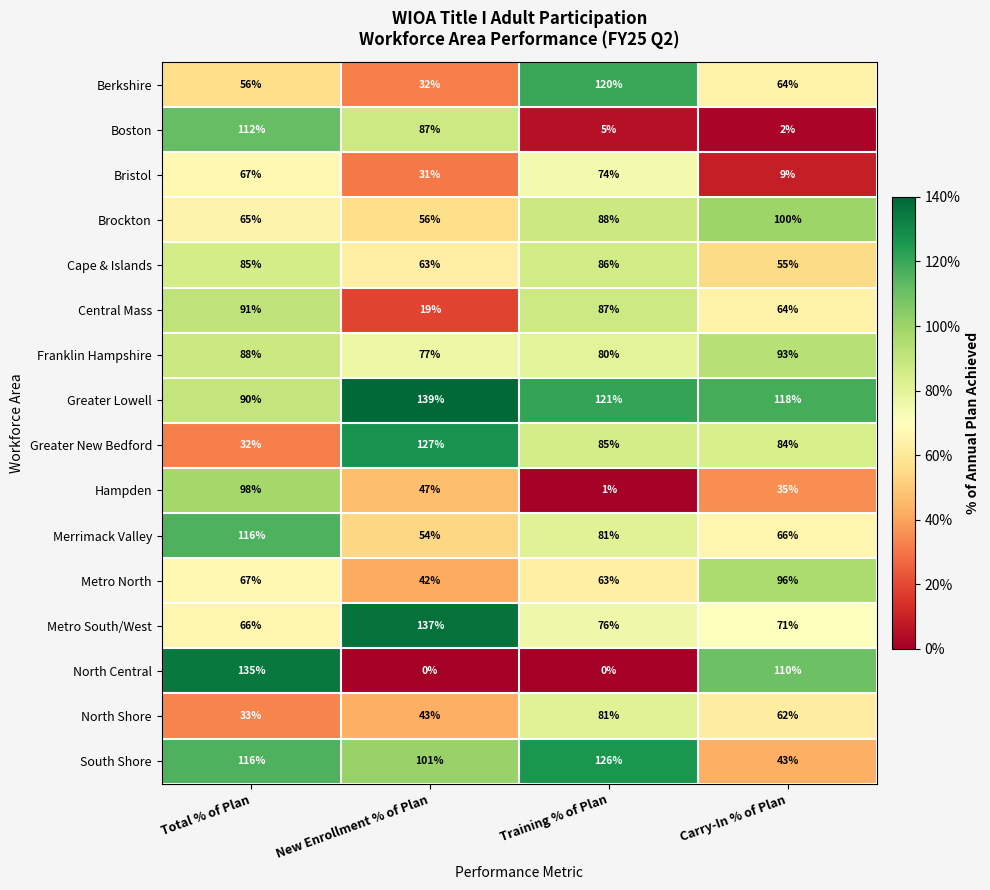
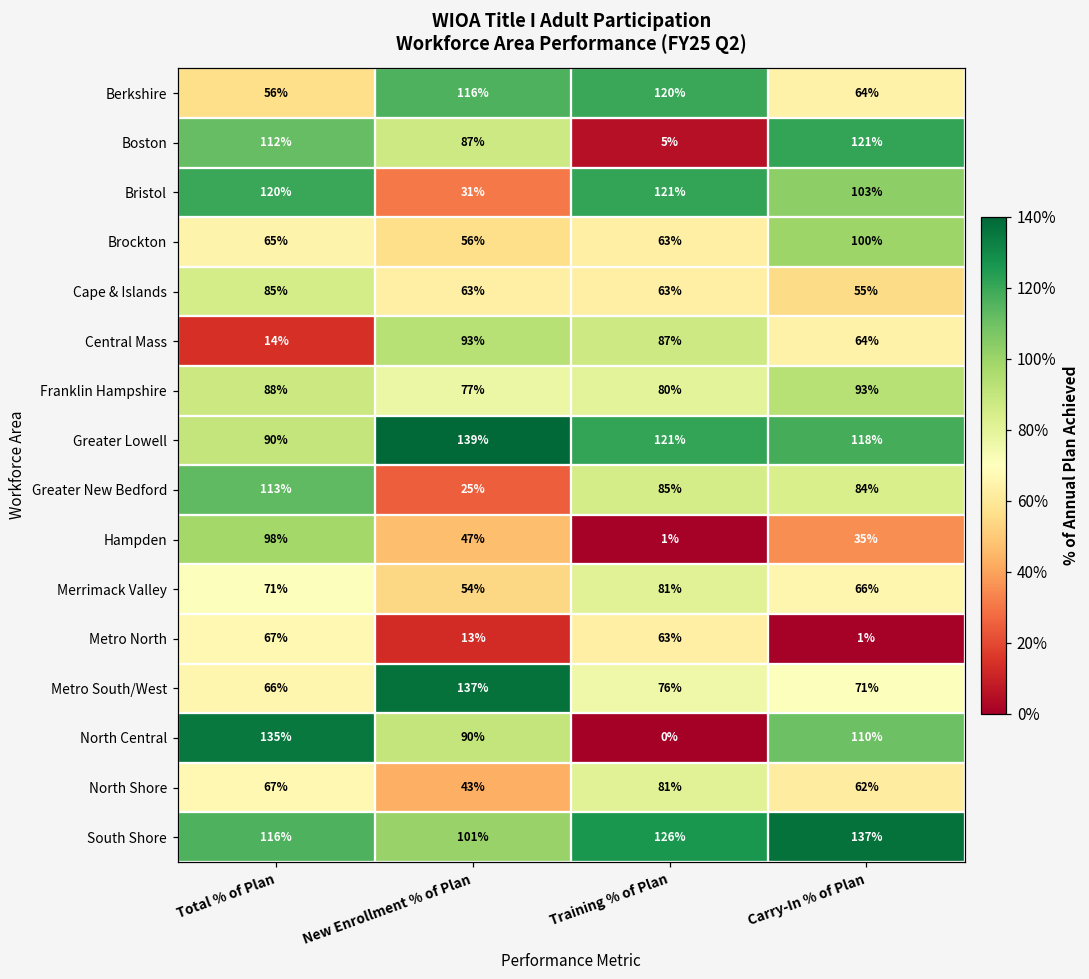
  {
    "Berkshire": {
      "Total % of Plan": "56%",
-     "New Enrollment % of Plan": "32%",
+     "New Enrollment % of Plan": "116%",
      "Training % of Plan": "120%",
      "Carry-In % of Plan": "64%"
    },
    "Boston": {
      "Total % of Plan": "112%",
      "New Enrollment % of Plan": "87%",
      "Training % of Plan": "5%",
-     "Carry-In % of Plan": "2%"
+     "Carry-In % of Plan": "121%"
    },
    "Bristol": {
-     "Total % of Plan": "67%",
+     "Total % of Plan": "120%",
      "New Enrollment % of Plan": "31%",
-     "Training % of Plan": "74%",
-     "Carry-In % of Plan": "9%"
+     "Training % of Plan": "121%",
+     "Carry-In % of Plan": "103%"
    },
    "Brockton": {
      "Total % of Plan": "65%",
      "New Enrollment % of Plan": "56%",
-     "Training % of Plan": "88%",
+     "Training % of Plan": "63%",
      "Carry-In % of Plan": "100%"
    },
    "Cape & Islands": {
      "Total % of Plan": "85%",
      "New Enrollment % of Plan": "63%",
-     "Training % of Plan": "86%",
+     "Training % of Plan": "63%",
      "Carry-In % of Plan": "55%"
    },
    "Central Mass": {
-     "Total % of Plan": "91%",
-     "New Enrollment % of Plan": "19%",
+     "Total % of Plan": "14%",
+     "New Enrollment % of Plan": "93%",
      "Training % of Plan": "87%",
      "Carry-In % of Plan": "64%"
    },
    "Franklin Hampshire": {
      "Total % of Plan": "88%",
      "New Enrollment % of Plan": "77%",
      "Training % of Plan": "80%",
      "Carry-In % of Plan": "93%"
    },
    "Greater Lowell": {
      "Total % of Plan": "90%",
      "New Enrollment % of Plan": "139%",
      "Training % of Plan": "121%",
      "Carry-In % of Plan": "118%"
    },
    "Greater New Bedford": {
-     "Total % of Plan": "32%",
-     "New Enrollment % of Plan": "127%",
+     "Total % of Plan": "113%",
+     "New Enrollment % of Plan": "25%",
      "Training % of Plan": "85%",
      "Carry-In % of Plan": "84%"
    },
    "Hampden": {
      "Total % of Plan": "98%",
      "New Enrollment % of Plan": "47%",
      "Training % of Plan": "1%",
      "Carry-In % of Plan": "35%"
    },
    "Merrimack Valley": {
-     "Total % of Plan": "116%",
+     "Total % of Plan": "71%",
      "New Enrollment % of Plan": "54%",
      "Training % of Plan": "81%",
      "Carry-In % of Plan": "66%"
    },
    "Metro North": {
      "Total % of Plan": "67%",
-     "New Enrollment % of Plan": "42%",
+     "New Enrollment % of Plan": "13%",
      "Training % of Plan": "63%",
-     "Carry-In % of Plan": "96%"
+     "Carry-In % of Plan": "1%"
    },
    "Metro South/West": {
      "Total % of Plan": "66%",
      "New Enrollment % of Plan": "137%",
      "Training % of Plan": "76%",
      "Carry-In % of Plan": "71%"
    },
    "North Central": {
      "Total % of Plan": "135%",
-     "New Enrollment % of Plan": "0%",
+     "New Enrollment % of Plan": "90%",
      "Training % of Plan": "0%",
      "Carry-In % of Plan": "110%"
    },
    "North Shore": {
-     "Total % of Plan": "33%",
+     "Total % of Plan": "67%",
      "New Enrollment % of Plan": "43%",
      "Training % of Plan": "81%",
      "Carry-In % of Plan": "62%"
    },
    "South Shore": {
      "Total % of Plan": "116%",
      "New Enrollment % of Plan": "101%",
      "Training % of Plan": "126%",
-     "Carry-In % of Plan": "43%"
+     "Carry-In % of Plan": "137%"
    }
  }
